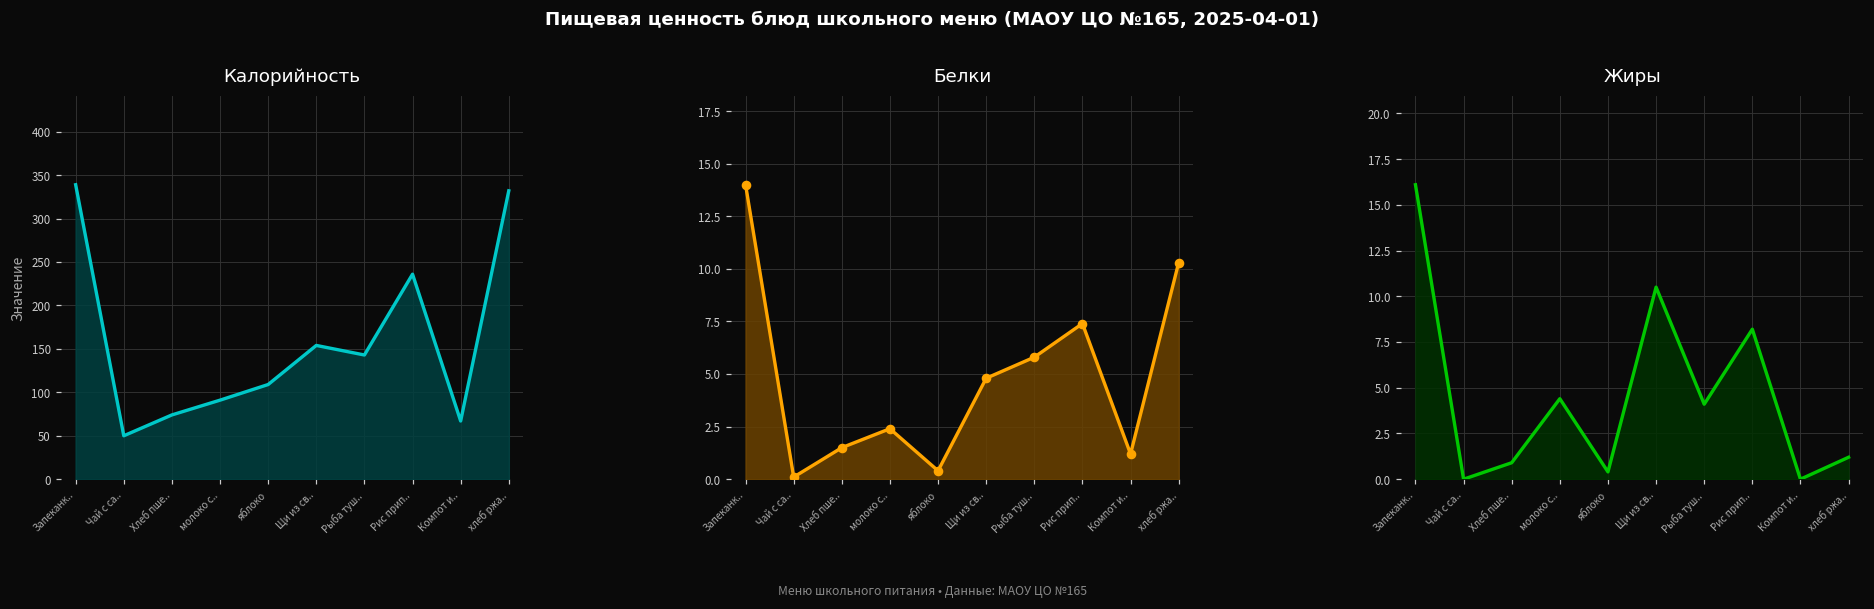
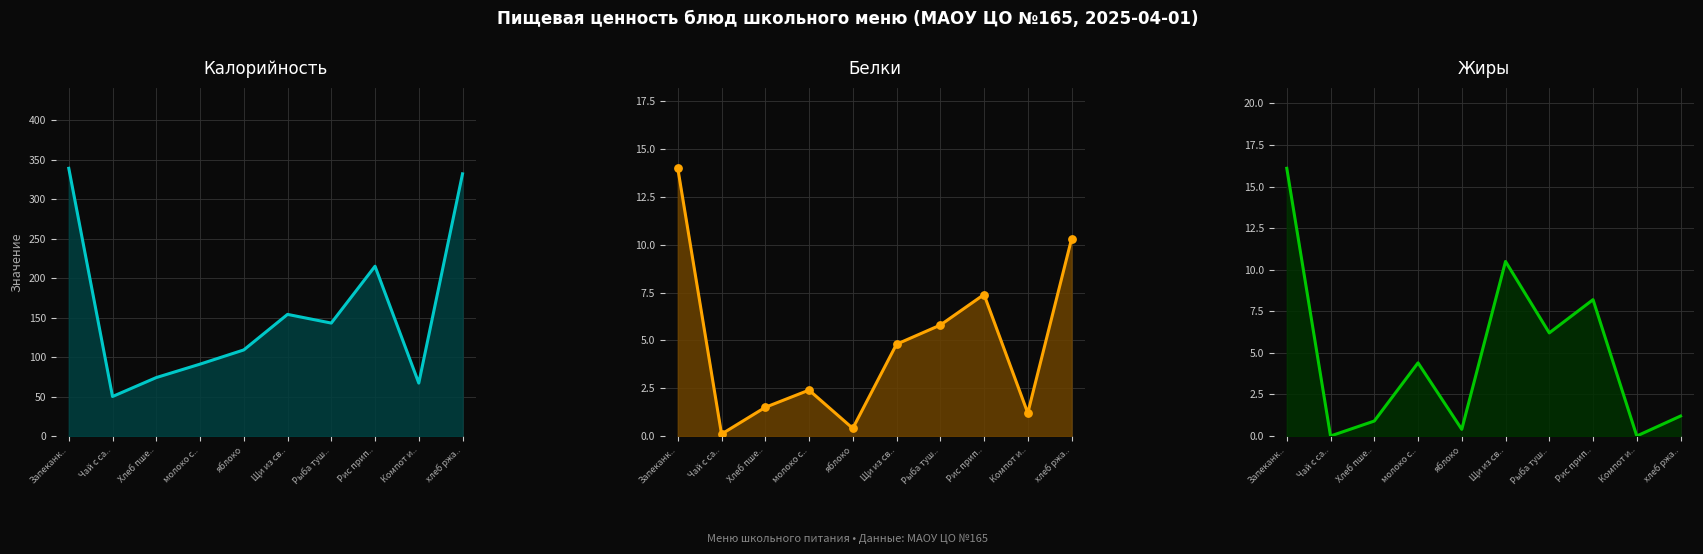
  {
    "Калорийность": {
      "Запеканк..": 340,
      "Чай с са..": 50,
      "Хлеб пше..": 70,
      "молоко с..": 90,
      "яблоко": 110,
      "Щи из св..": 150,
      "Рыба туш..": 140,
-     "Рис прип..": 240,
+     "Рис прип..": 220,
      "Компот и..": 70,
      "хлеб ржа..": 330
    },
    "Белки": {
      "Запеканк..": 14.0,
      "Чай с са..": 0.1,
      "Хлеб пше..": 1.5,
      "молоко с..": 2.4,
      "яблоко": 0.4,
      "Щи из св..": 4.8,
      "Рыба туш..": 5.8,
      "Рис прип..": 7.4,
      "Компот и..": 1.2,
      "хлеб ржа..": 10.3
    },
    "Жиры": {
      "Запеканк..": 16.1,
      "Чай с са..": 0.0,
      "Хлеб пше..": 0.9,
      "молоко с..": 4.4,
      "яблоко": 0.4,
      "Щи из св..": 10.5,
-     "Рыба туш..": 4.1,
+     "Рыба туш..": 6.2,
      "Рис прип..": 8.2,
      "Компот и..": 0.0,
      "хлеб ржа..": 1.2
    }
  }
